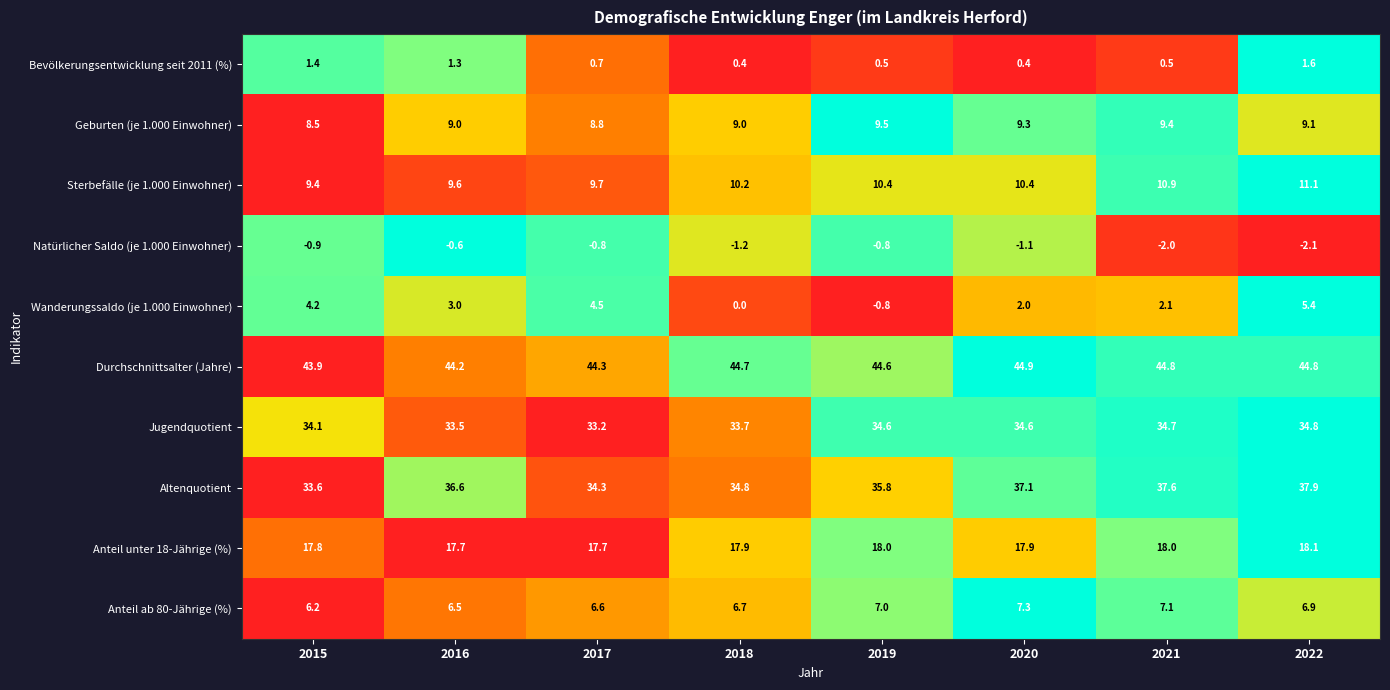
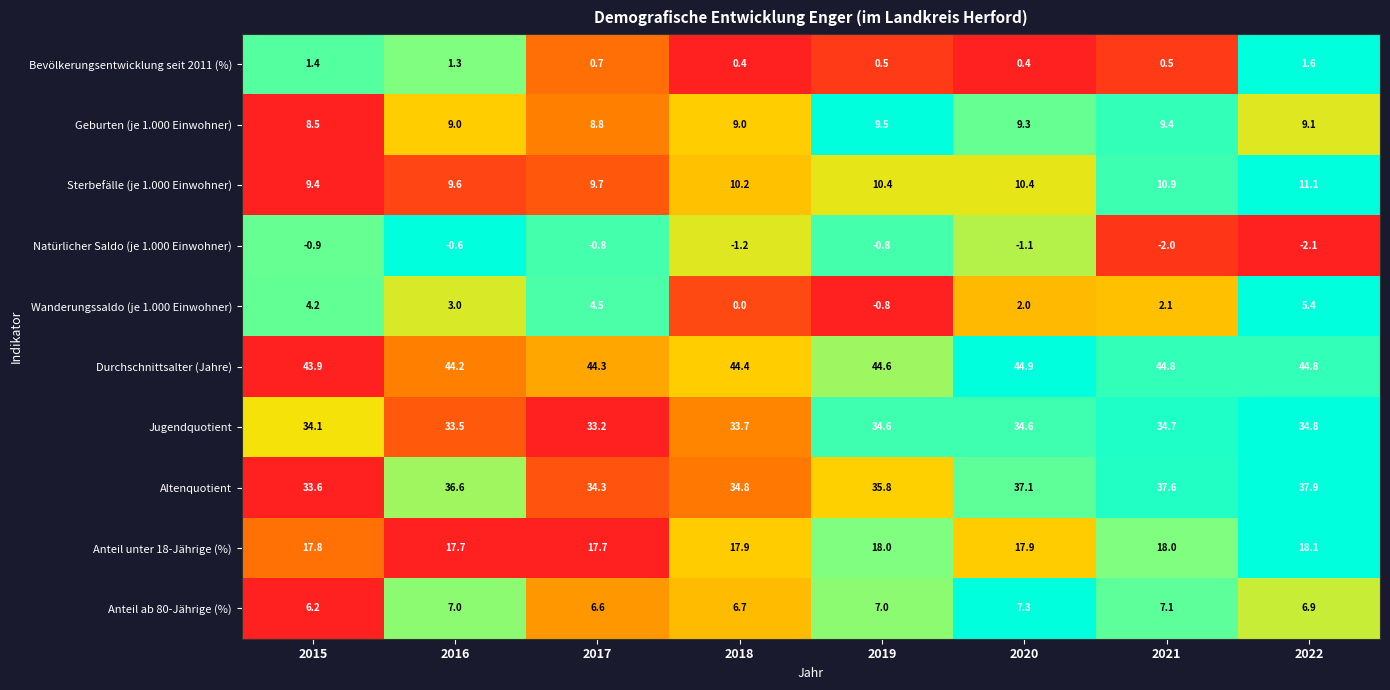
  {
    "Bevölkerungsentwicklung seit 2011 (%)": {
      "2015": 1.4,
      "2016": 1.3,
      "2017": 0.7,
      "2018": 0.4,
      "2019": 0.5,
      "2020": 0.4,
      "2021": 0.5,
      "2022": 1.6
    },
    "Geburten (je 1.000 Einwohner)": {
      "2015": 8.5,
      "2016": 9.0,
      "2017": 8.8,
      "2018": 9.0,
      "2019": 9.5,
      "2020": 9.3,
      "2021": 9.4,
      "2022": 9.1
    },
    "Sterbefälle (je 1.000 Einwohner)": {
      "2015": 9.4,
      "2016": 9.6,
      "2017": 9.7,
      "2018": 10.2,
      "2019": 10.4,
      "2020": 10.4,
      "2021": 10.9,
      "2022": 11.1
    },
    "Natürlicher Saldo (je 1.000 Einwohner)": {
      "2015": -0.9,
      "2016": -0.6,
      "2017": -0.8,
      "2018": -1.2,
      "2019": -0.8,
      "2020": -1.1,
      "2021": -2.0,
      "2022": -2.1
    },
    "Wanderungssaldo (je 1.000 Einwohner)": {
      "2015": 4.2,
      "2016": 3.0,
      "2017": 4.5,
      "2018": 0.0,
      "2019": -0.8,
      "2020": 2.0,
      "2021": 2.1,
      "2022": 5.4
    },
    "Durchschnittsalter (Jahre)": {
      "2015": 43.9,
      "2016": 44.2,
      "2017": 44.3,
-     "2018": 44.7,
+     "2018": 44.4,
      "2019": 44.6,
      "2020": 44.9,
      "2021": 44.8,
      "2022": 44.8
    },
    "Jugendquotient": {
      "2015": 34.1,
      "2016": 33.5,
      "2017": 33.2,
      "2018": 33.7,
      "2019": 34.6,
      "2020": 34.6,
      "2021": 34.7,
      "2022": 34.8
    },
    "Altenquotient": {
      "2015": 33.6,
      "2016": 36.6,
      "2017": 34.3,
      "2018": 34.8,
      "2019": 35.8,
      "2020": 37.1,
      "2021": 37.6,
      "2022": 37.9
    },
    "Anteil unter 18-Jährige (%)": {
      "2015": 17.8,
      "2016": 17.7,
      "2017": 17.7,
      "2018": 17.9,
      "2019": 18.0,
      "2020": 17.9,
      "2021": 18.0,
      "2022": 18.1
    },
    "Anteil ab 80-Jährige (%)": {
      "2015": 6.2,
-     "2016": 6.5,
+     "2016": 7.0,
      "2017": 6.6,
      "2018": 6.7,
      "2019": 7.0,
      "2020": 7.3,
      "2021": 7.1,
      "2022": 6.9
    }
  }
